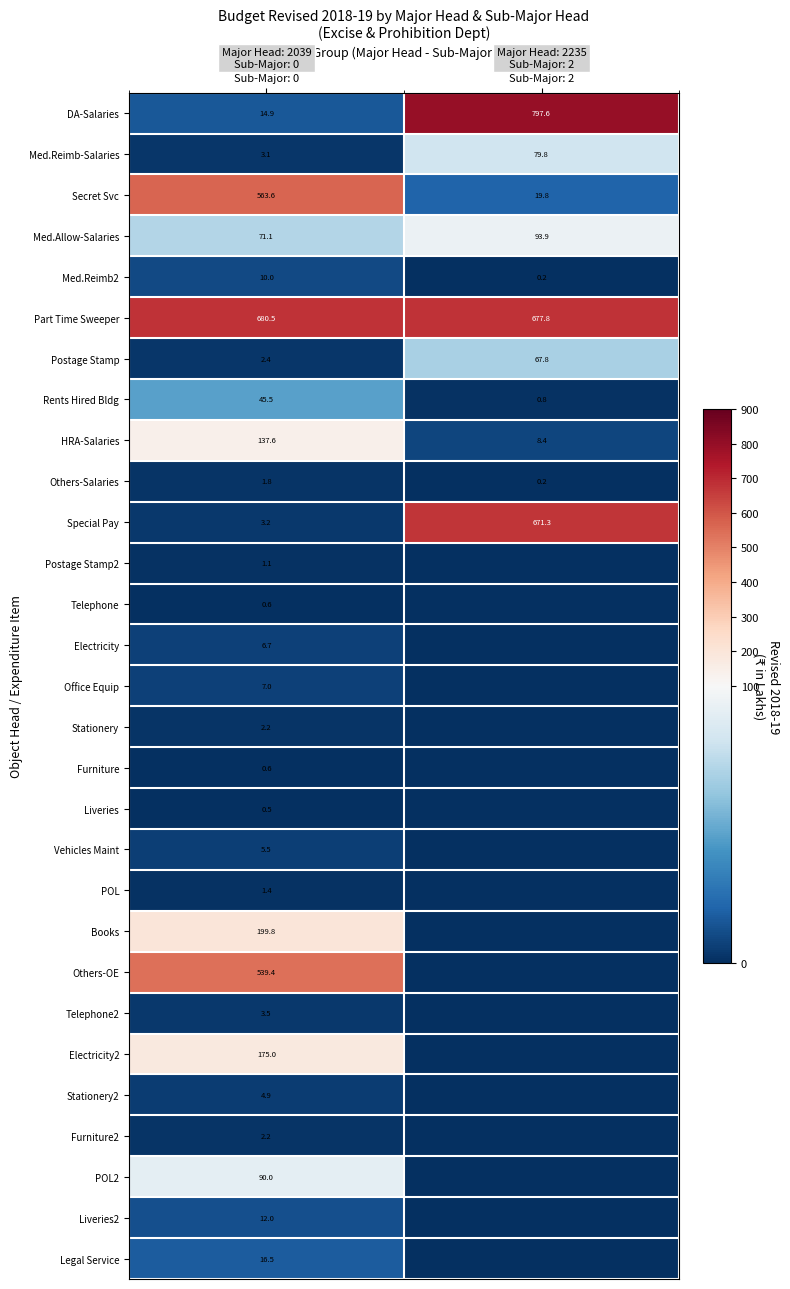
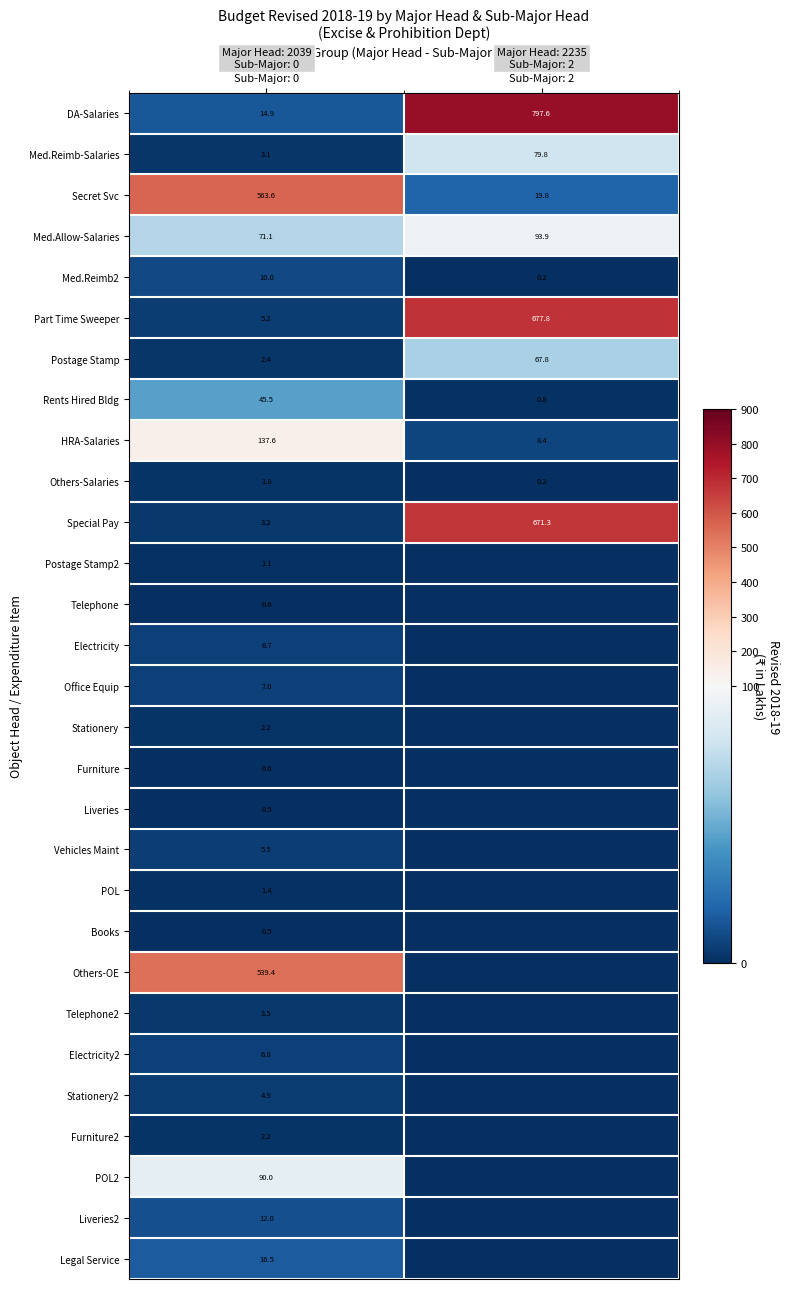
  {
    "DA-Salaries": {
      "Major Head: 2039 Sub-Major: 0": 14.9,
      "Major Head: 2235 Sub-Major: 2": 797.6
    },
    "Med.Reimb-Salaries": {
      "Major Head: 2039 Sub-Major: 0": 3.1,
      "Major Head: 2235 Sub-Major: 2": 79.8
    },
    "Secret Svc": {
      "Major Head: 2039 Sub-Major: 0": 563.6,
      "Major Head: 2235 Sub-Major: 2": 19.8
    },
    "Med.Allow-Salaries": {
      "Major Head: 2039 Sub-Major: 0": 71.1,
      "Major Head: 2235 Sub-Major: 2": 93.9
    },
    "Med.Reimb2": {
      "Major Head: 2039 Sub-Major: 0": 10.0,
      "Major Head: 2235 Sub-Major: 2": 0.2
    },
    "Part Time Sweeper": {
-     "Major Head: 2039 Sub-Major: 0": 680.5,
+     "Major Head: 2039 Sub-Major: 0": 5.2,
      "Major Head: 2235 Sub-Major: 2": 677.8
    },
    "Postage Stamp": {
      "Major Head: 2039 Sub-Major: 0": 2.4,
      "Major Head: 2235 Sub-Major: 2": 67.8
    },
    "Rents Hired Bldg": {
      "Major Head: 2039 Sub-Major: 0": 45.5,
      "Major Head: 2235 Sub-Major: 2": 0.8
    },
    "HRA-Salaries": {
      "Major Head: 2039 Sub-Major: 0": 137.6,
      "Major Head: 2235 Sub-Major: 2": 8.4
    },
    "Others-Salaries": {
      "Major Head: 2039 Sub-Major: 0": 1.8,
      "Major Head: 2235 Sub-Major: 2": 0.2
    },
    "Special Pay": {
      "Major Head: 2039 Sub-Major: 0": 3.2,
      "Major Head: 2235 Sub-Major: 2": 671.3
    },
    "Postage Stamp2": {
      "Major Head: 2039 Sub-Major: 0": 1.1
    },
    "Telephone": {
      "Major Head: 2039 Sub-Major: 0": 0.6
    },
    "Electricity": {
      "Major Head: 2039 Sub-Major: 0": 6.7
    },
    "Office Equip": {
      "Major Head: 2039 Sub-Major: 0": 7.0
    },
    "Stationery": {
      "Major Head: 2039 Sub-Major: 0": 2.2
    },
    "Furniture": {
      "Major Head: 2039 Sub-Major: 0": 0.6
    },
    "Liveries": {
      "Major Head: 2039 Sub-Major: 0": 0.5
    },
    "Vehicles Maint": {
      "Major Head: 2039 Sub-Major: 0": 5.5
    },
    "POL": {
      "Major Head: 2039 Sub-Major: 0": 1.4
    },
    "Books": {
-     "Major Head: 2039 Sub-Major: 0": 199.8
+     "Major Head: 2039 Sub-Major: 0": 0.5
    },
    "Others-OE": {
      "Major Head: 2039 Sub-Major: 0": 539.4
    },
    "Telephone2": {
      "Major Head: 2039 Sub-Major: 0": 3.5
    },
    "Electricity2": {
-     "Major Head: 2039 Sub-Major: 0": 175.0
+     "Major Head: 2039 Sub-Major: 0": 6.8
    },
    "Stationery2": {
      "Major Head: 2039 Sub-Major: 0": 4.9
    },
    "Furniture2": {
      "Major Head: 2039 Sub-Major: 0": 2.2
    },
    "POL2": {
      "Major Head: 2039 Sub-Major: 0": 90.0
    },
    "Liveries2": {
      "Major Head: 2039 Sub-Major: 0": 12.0
    },
    "Legal Service": {
      "Major Head: 2039 Sub-Major: 0": 16.5
    }
  }
